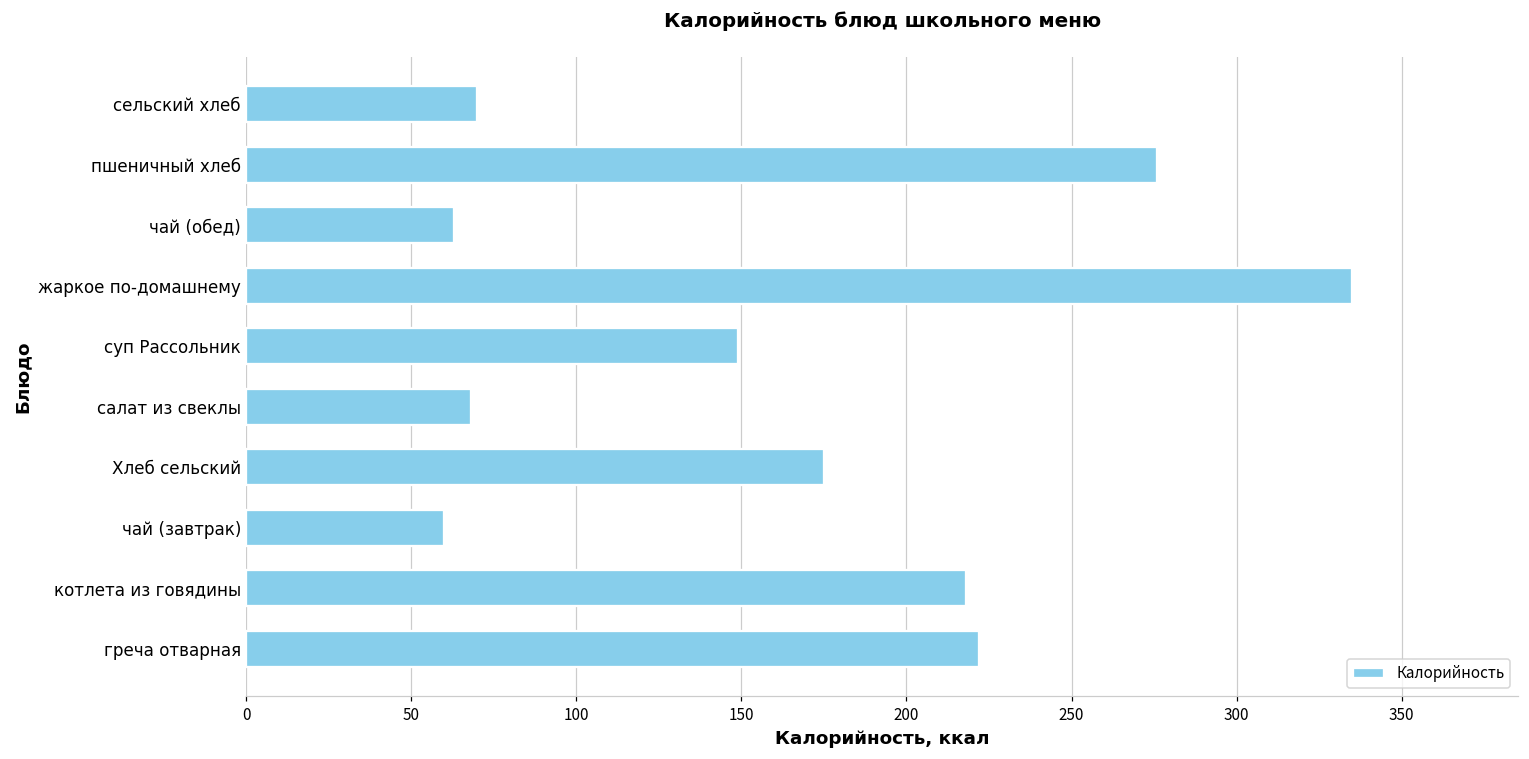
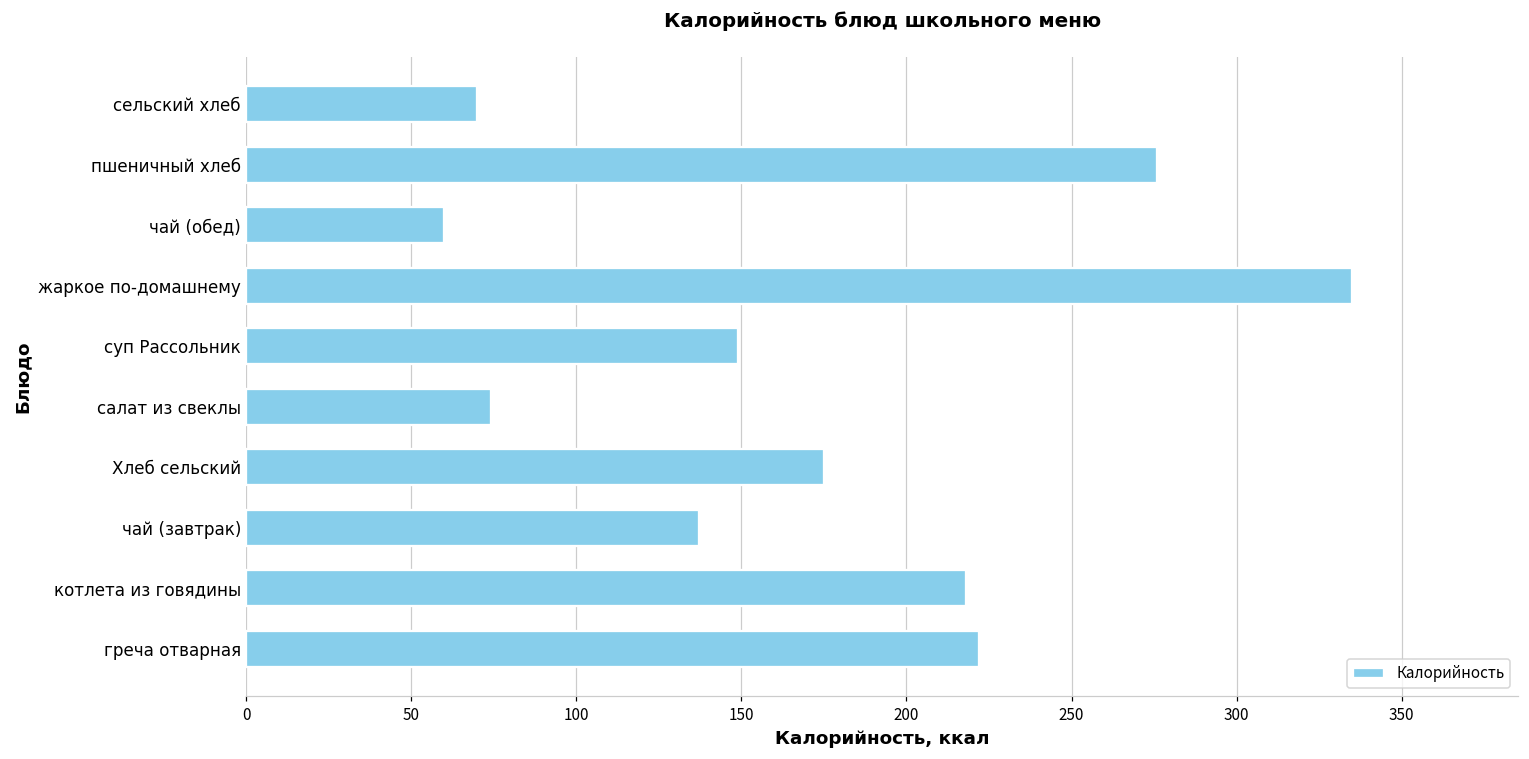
  {
    "сельский хлеб": 70,
    "пшеничный хлеб": 276,
-   "чай (обед)": 63,
+   "чай (обед)": 60,
    "жаркое по-домашнему": 335,
    "суп Рассольник": 149,
-   "салат из свеклы": 68,
+   "салат из свеклы": 74,
    "Хлеб сельский": 175,
-   "чай (завтрак)": 60,
+   "чай (завтрак)": 137,
    "котлета из говядины": 218,
    "греча отварная": 222
  }
